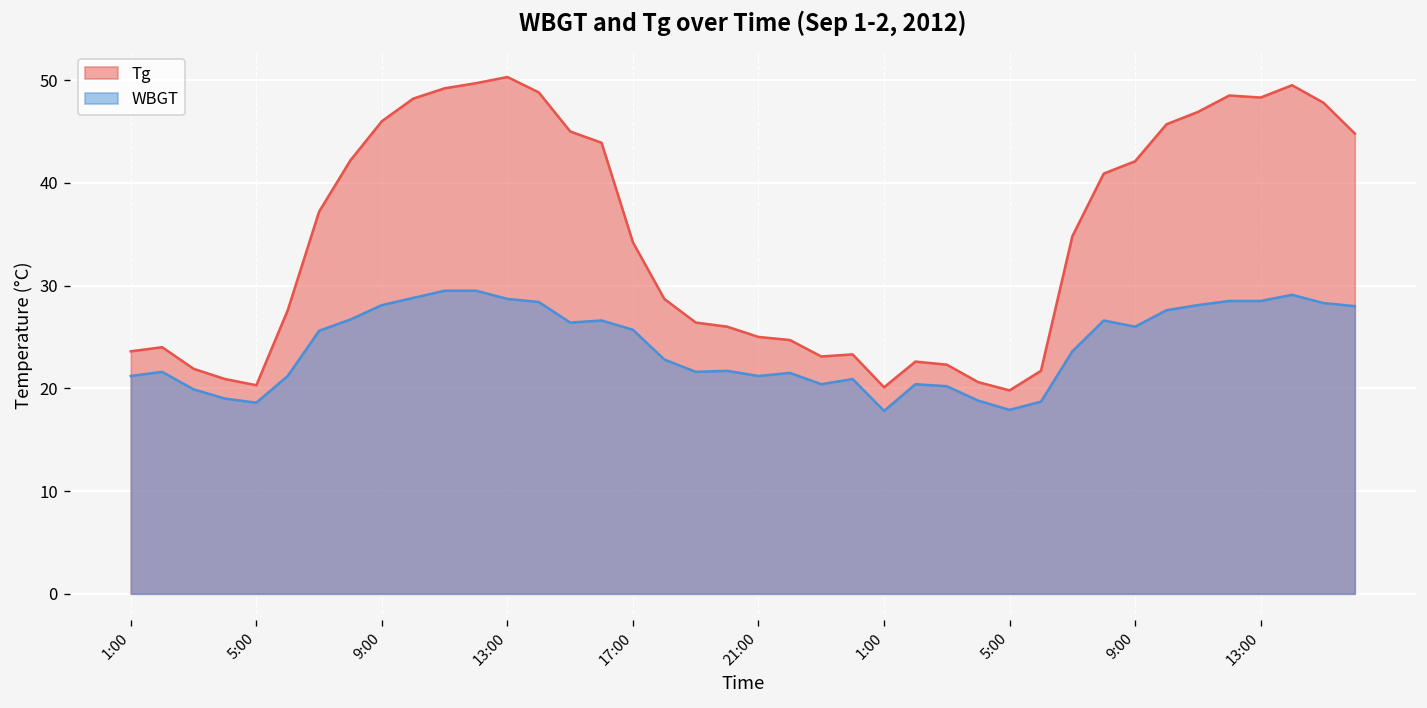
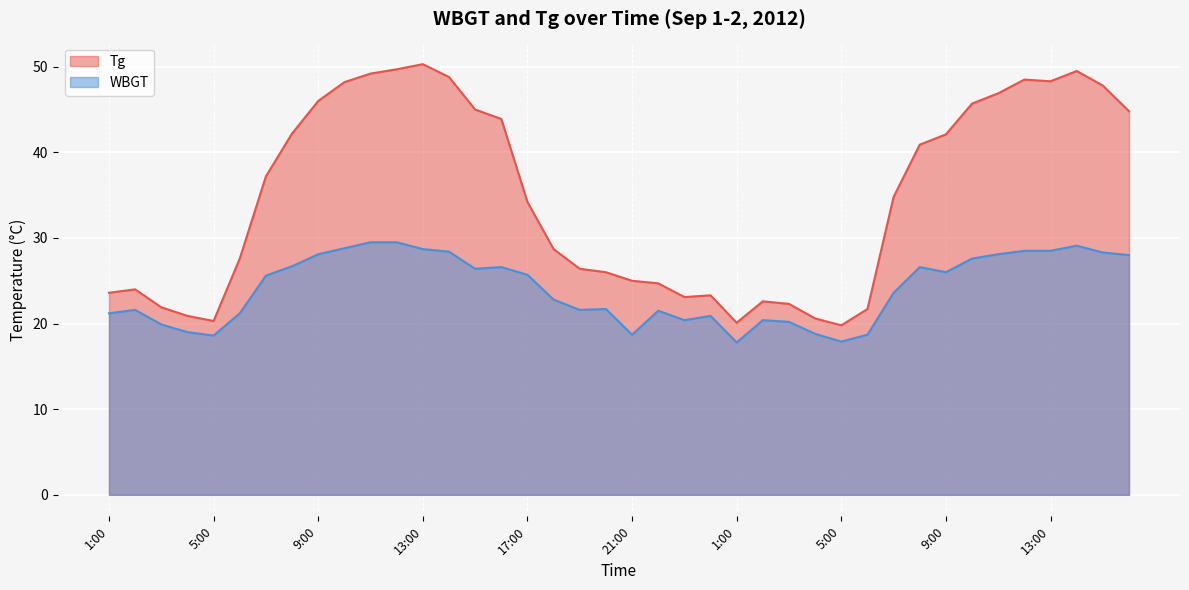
  {
    "Tg": {
      "17:00": 34,
      "21:00": 25
    },
    "WBGT": {
      "17:00": 26,
-     "21:00": 21
+     "21:00": 19
    }
  }
